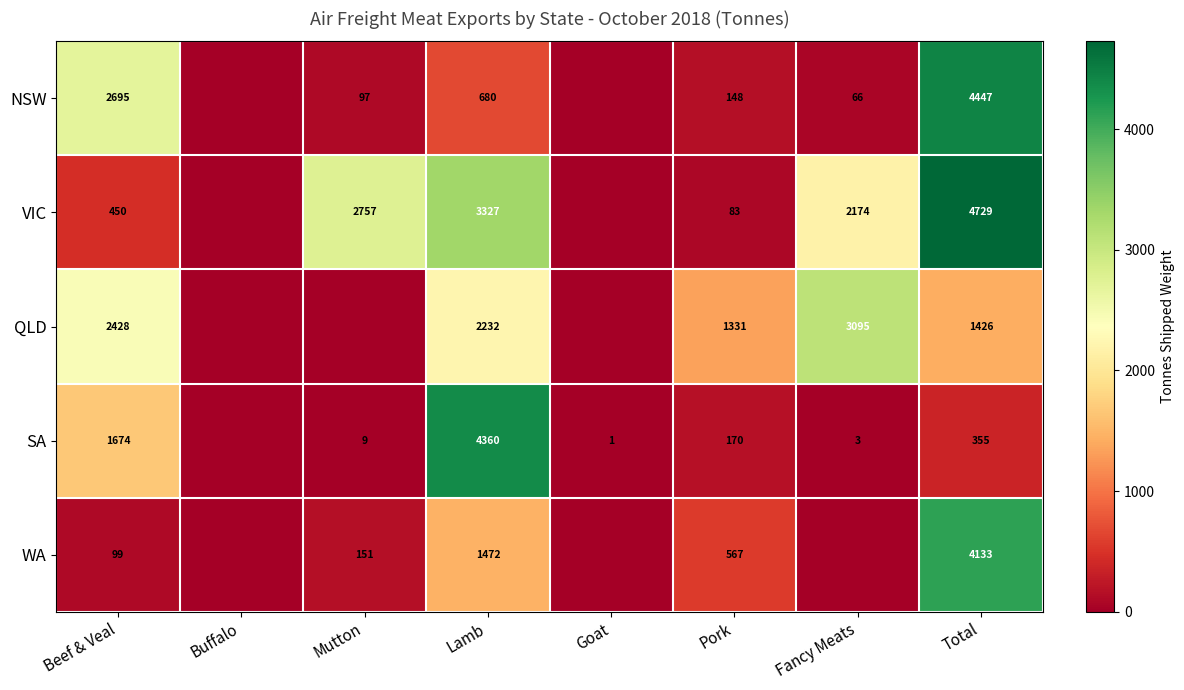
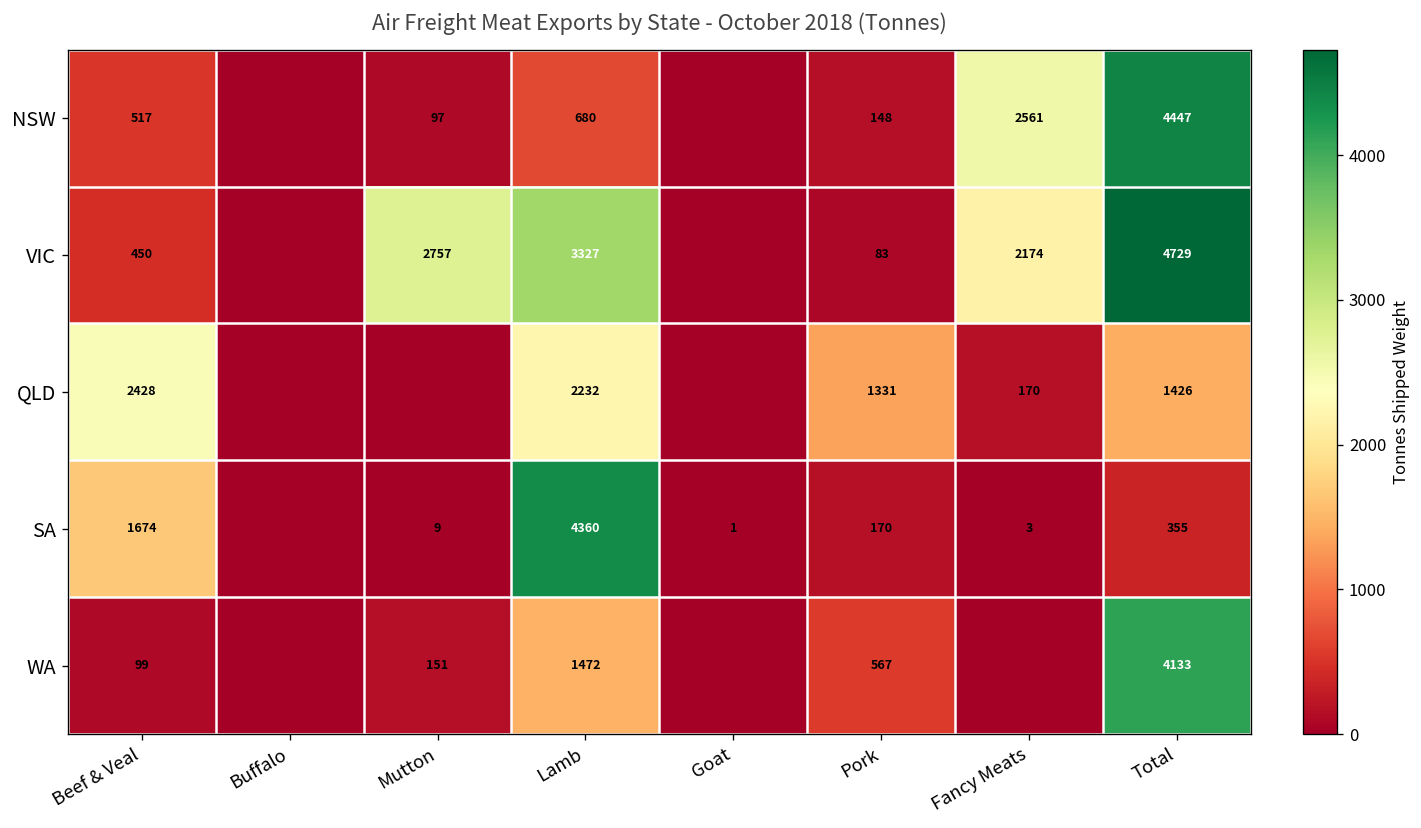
  {
    "NSW": {
-     "Beef & Veal": 2695,
+     "Beef & Veal": 517,
      "Mutton": 97,
      "Lamb": 680,
      "Pork": 148,
-     "Fancy Meats": 66,
+     "Fancy Meats": 2561,
      "Total": 4447
    },
    "VIC": {
      "Beef & Veal": 450,
      "Mutton": 2757,
      "Lamb": 3327,
      "Pork": 83,
      "Fancy Meats": 2174,
      "Total": 4729
    },
    "QLD": {
      "Beef & Veal": 2428,
      "Lamb": 2232,
      "Pork": 1331,
-     "Fancy Meats": 3095,
+     "Fancy Meats": 170,
      "Total": 1426
    },
    "SA": {
      "Beef & Veal": 1674,
      "Mutton": 9,
      "Lamb": 4360,
      "Goat": 1,
      "Pork": 170,
      "Fancy Meats": 3,
      "Total": 355
    },
    "WA": {
      "Beef & Veal": 99,
      "Mutton": 151,
      "Lamb": 1472,
      "Pork": 567,
      "Total": 4133
    }
  }
